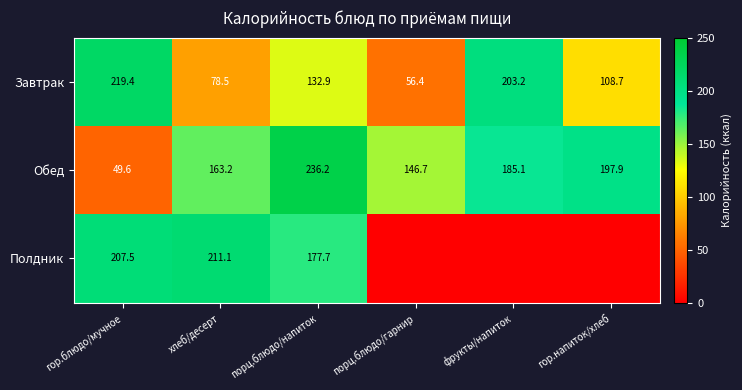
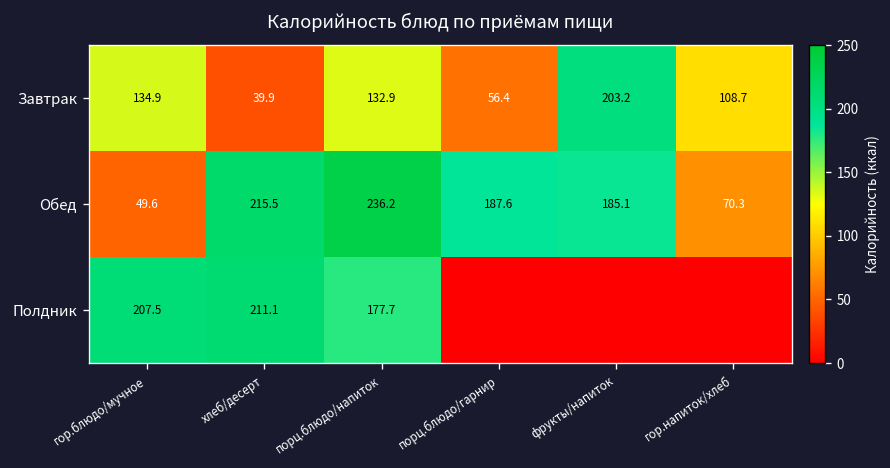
  {
    "Завтрак": {
-     "гор.блюдо/мучное": 219.4,
-     "хлеб/десерт": 78.5,
+     "гор.блюдо/мучное": 134.9,
+     "хлеб/десерт": 39.9,
      "порц.блюдо/напиток": 132.9,
      "порц.блюдо/гарнир": 56.4,
      "фрукты/напиток": 203.2,
      "гор.напиток/хлеб": 108.7
    },
    "Обед": {
      "гор.блюдо/мучное": 49.6,
-     "хлеб/десерт": 163.2,
+     "хлеб/десерт": 215.5,
      "порц.блюдо/напиток": 236.2,
-     "порц.блюдо/гарнир": 146.7,
+     "порц.блюдо/гарнир": 187.6,
      "фрукты/напиток": 185.1,
-     "гор.напиток/хлеб": 197.9
+     "гор.напиток/хлеб": 70.3
    },
    "Полдник": {
      "гор.блюдо/мучное": 207.5,
      "хлеб/десерт": 211.1,
      "порц.блюдо/напиток": 177.7
    }
  }
